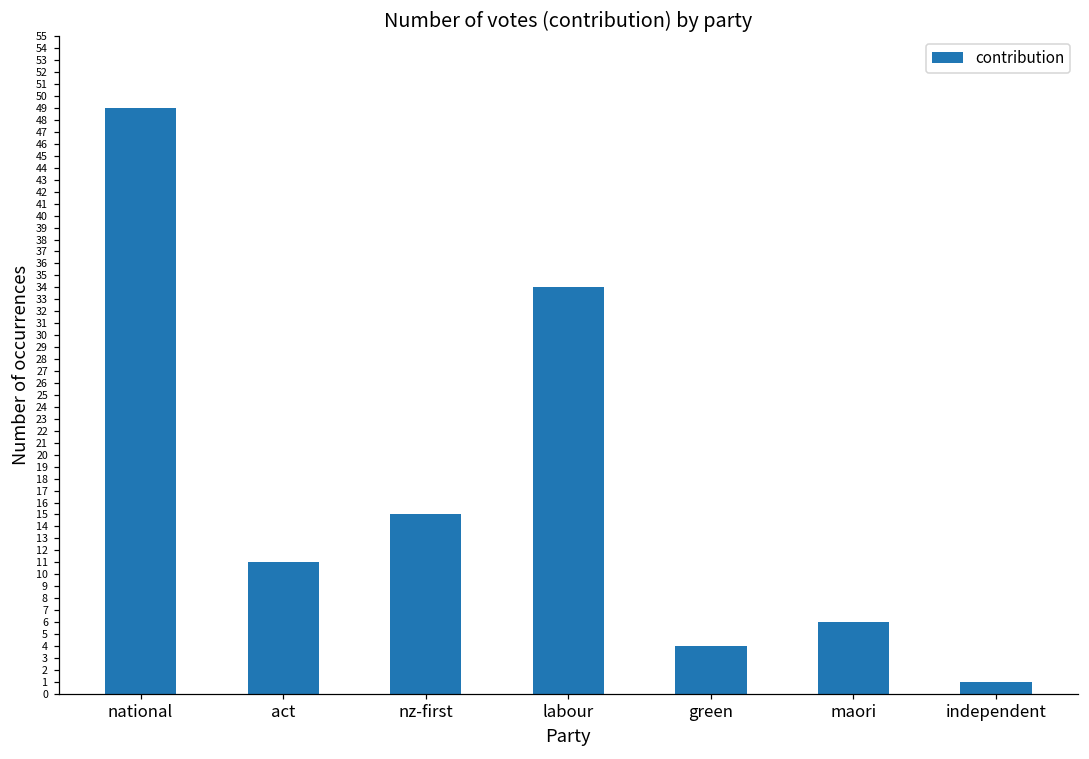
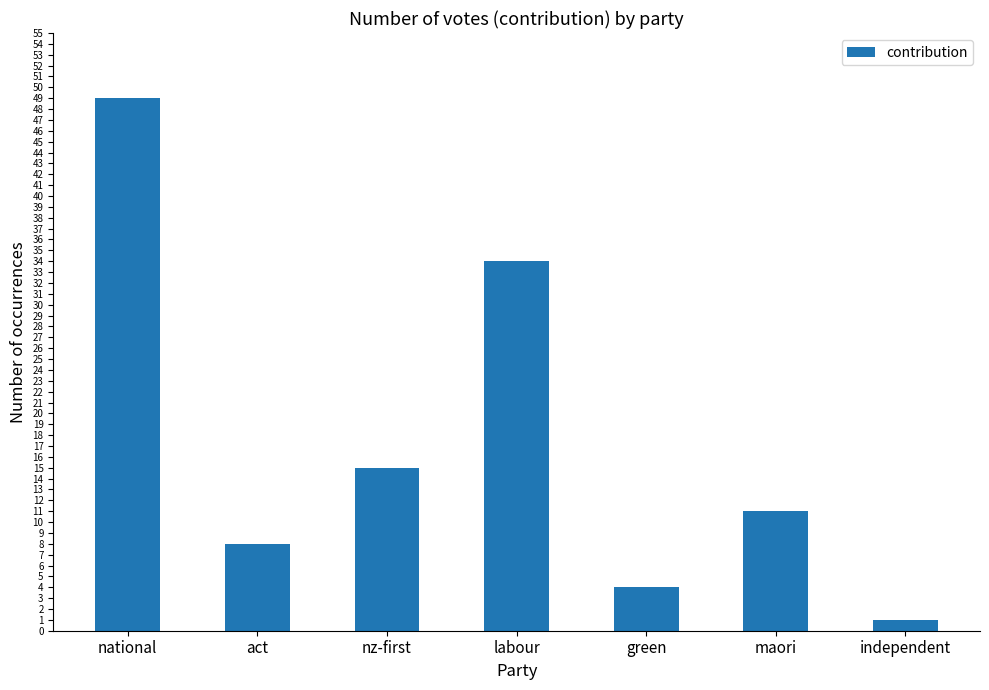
  {
    "national": 49,
-   "act": 11,
+   "act": 8,
    "nz-first": 15,
    "labour": 34,
    "green": 4,
-   "maori": 6,
+   "maori": 11,
    "independent": 1
  }
